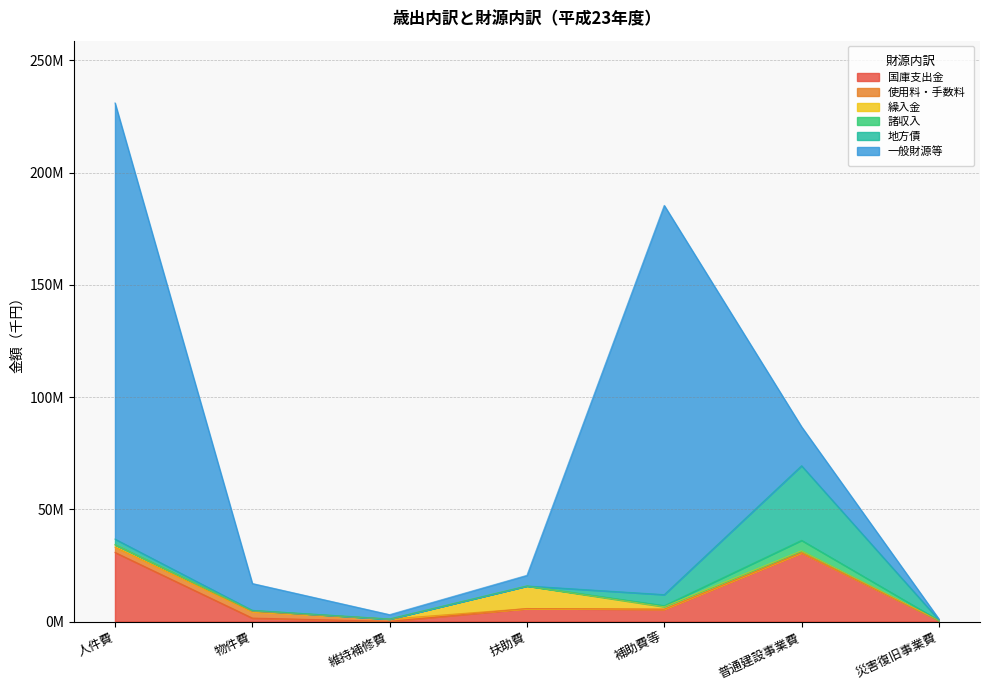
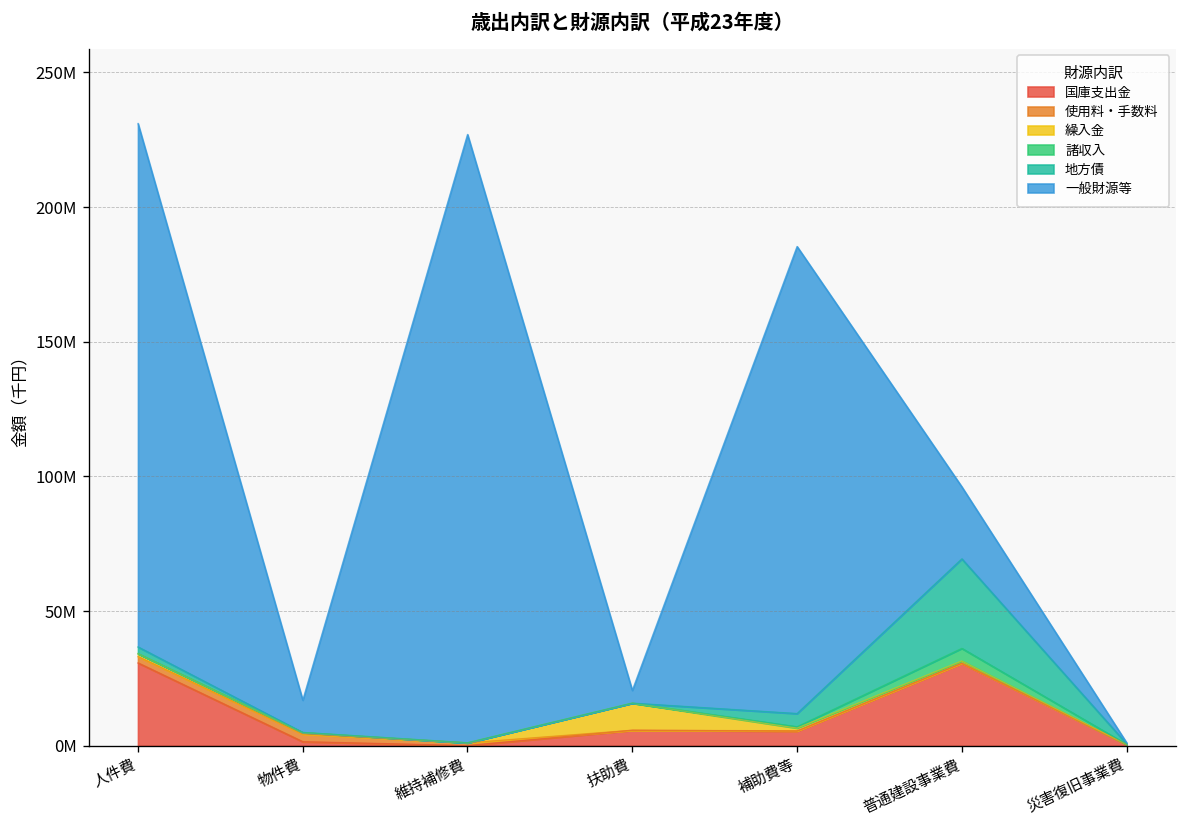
  {
    "一般財源等": {
      "人件費": 194000000,
      "物件費": 12000000,
-     "維持補修費": 2000000,
+     "維持補修費": 226000000,
      "扶助費": 5000000,
      "補助費等": 173000000,
-     "普通建設事業費": 17000000
+     "普通建設事業費": 27000000
    }
  }
